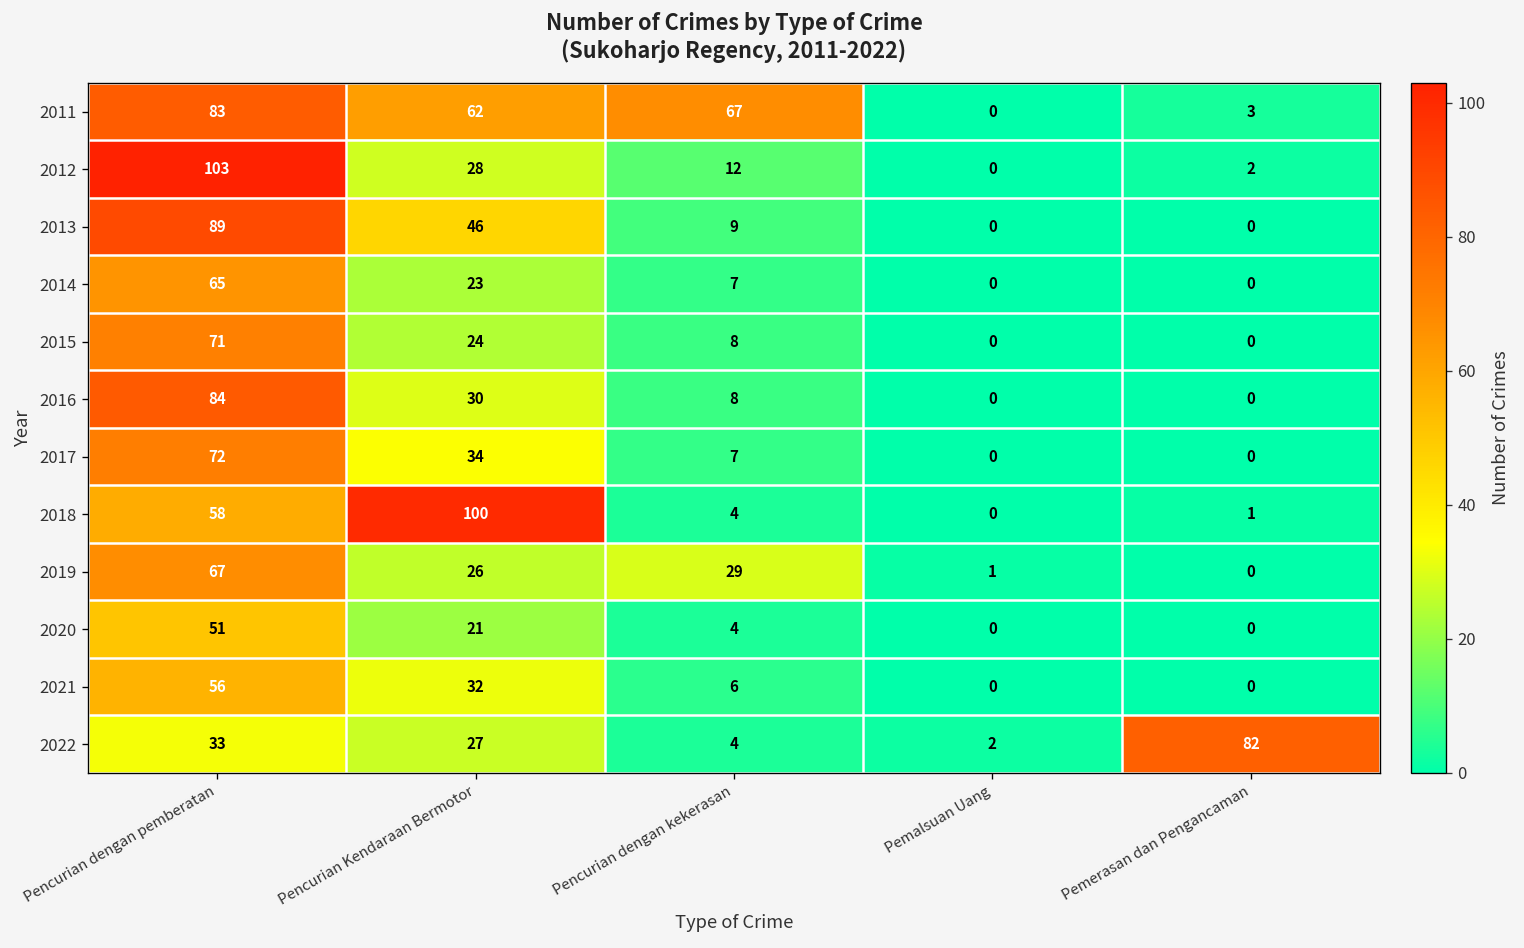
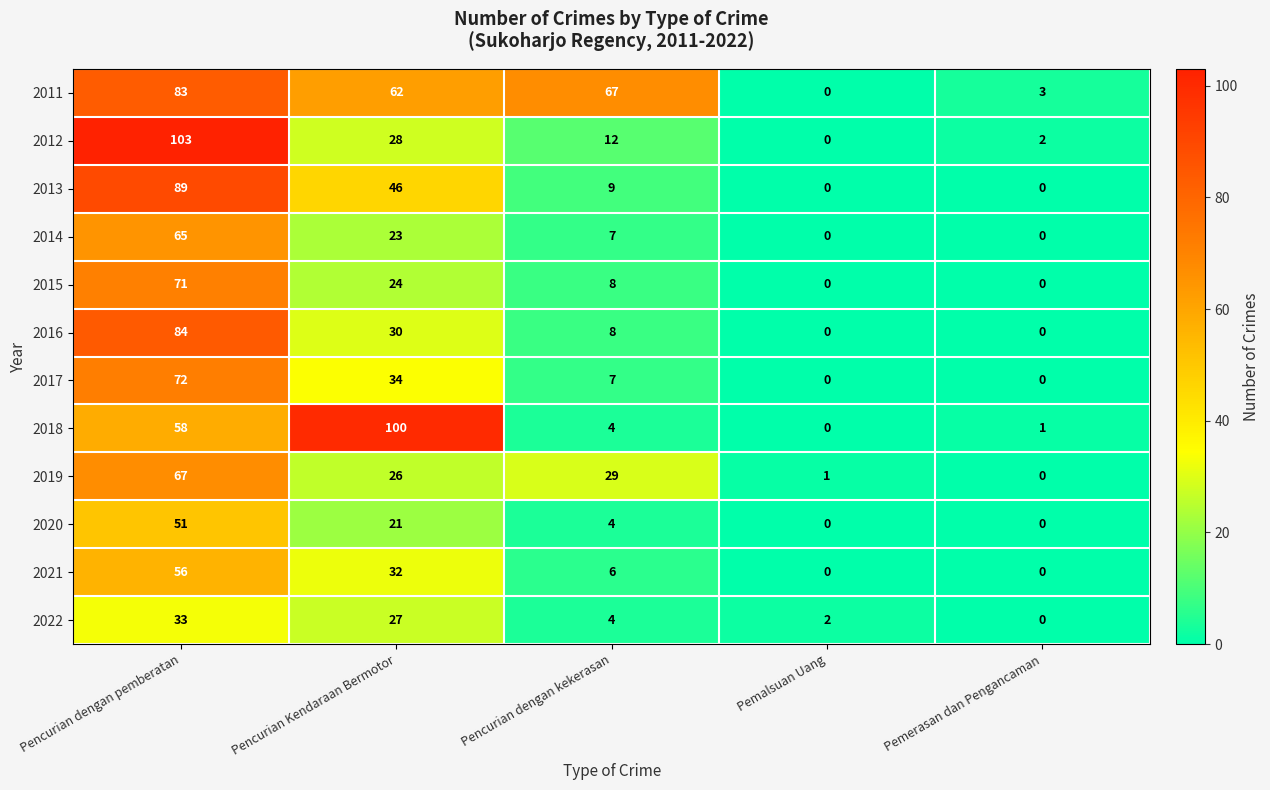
  {
    "2011": {
      "Pencurian dengan pemberatan": 83,
      "Pencurian Kendaraan Bermotor": 62,
      "Pencurian dengan kekerasan": 67,
      "Pemalsuan Uang": 0,
      "Pemerasan dan Pengancaman": 3
    },
    "2012": {
      "Pencurian dengan pemberatan": 103,
      "Pencurian Kendaraan Bermotor": 28,
      "Pencurian dengan kekerasan": 12,
      "Pemalsuan Uang": 0,
      "Pemerasan dan Pengancaman": 2
    },
    "2013": {
      "Pencurian dengan pemberatan": 89,
      "Pencurian Kendaraan Bermotor": 46,
      "Pencurian dengan kekerasan": 9,
      "Pemalsuan Uang": 0,
      "Pemerasan dan Pengancaman": 0
    },
    "2014": {
      "Pencurian dengan pemberatan": 65,
      "Pencurian Kendaraan Bermotor": 23,
      "Pencurian dengan kekerasan": 7,
      "Pemalsuan Uang": 0,
      "Pemerasan dan Pengancaman": 0
    },
    "2015": {
      "Pencurian dengan pemberatan": 71,
      "Pencurian Kendaraan Bermotor": 24,
      "Pencurian dengan kekerasan": 8,
      "Pemalsuan Uang": 0,
      "Pemerasan dan Pengancaman": 0
    },
    "2016": {
      "Pencurian dengan pemberatan": 84,
      "Pencurian Kendaraan Bermotor": 30,
      "Pencurian dengan kekerasan": 8,
      "Pemalsuan Uang": 0,
      "Pemerasan dan Pengancaman": 0
    },
    "2017": {
      "Pencurian dengan pemberatan": 72,
      "Pencurian Kendaraan Bermotor": 34,
      "Pencurian dengan kekerasan": 7,
      "Pemalsuan Uang": 0,
      "Pemerasan dan Pengancaman": 0
    },
    "2018": {
      "Pencurian dengan pemberatan": 58,
      "Pencurian Kendaraan Bermotor": 100,
      "Pencurian dengan kekerasan": 4,
      "Pemalsuan Uang": 0,
      "Pemerasan dan Pengancaman": 1
    },
    "2019": {
      "Pencurian dengan pemberatan": 67,
      "Pencurian Kendaraan Bermotor": 26,
      "Pencurian dengan kekerasan": 29,
      "Pemalsuan Uang": 1,
      "Pemerasan dan Pengancaman": 0
    },
    "2020": {
      "Pencurian dengan pemberatan": 51,
      "Pencurian Kendaraan Bermotor": 21,
      "Pencurian dengan kekerasan": 4,
      "Pemalsuan Uang": 0,
      "Pemerasan dan Pengancaman": 0
    },
    "2021": {
      "Pencurian dengan pemberatan": 56,
      "Pencurian Kendaraan Bermotor": 32,
      "Pencurian dengan kekerasan": 6,
      "Pemalsuan Uang": 0,
      "Pemerasan dan Pengancaman": 0
    },
    "2022": {
      "Pencurian dengan pemberatan": 33,
      "Pencurian Kendaraan Bermotor": 27,
      "Pencurian dengan kekerasan": 4,
      "Pemalsuan Uang": 2,
-     "Pemerasan dan Pengancaman": 82
+     "Pemerasan dan Pengancaman": 0
    }
  }
